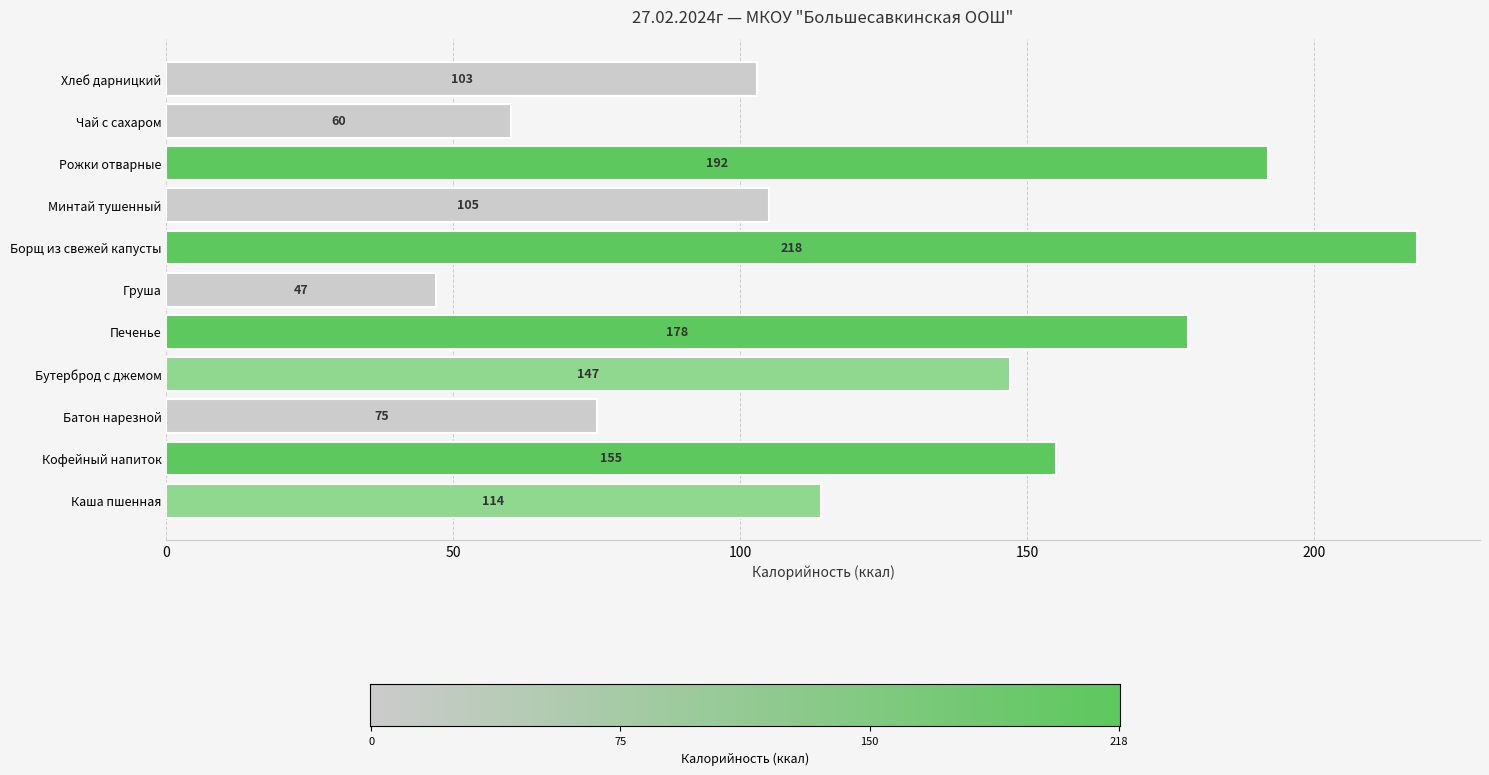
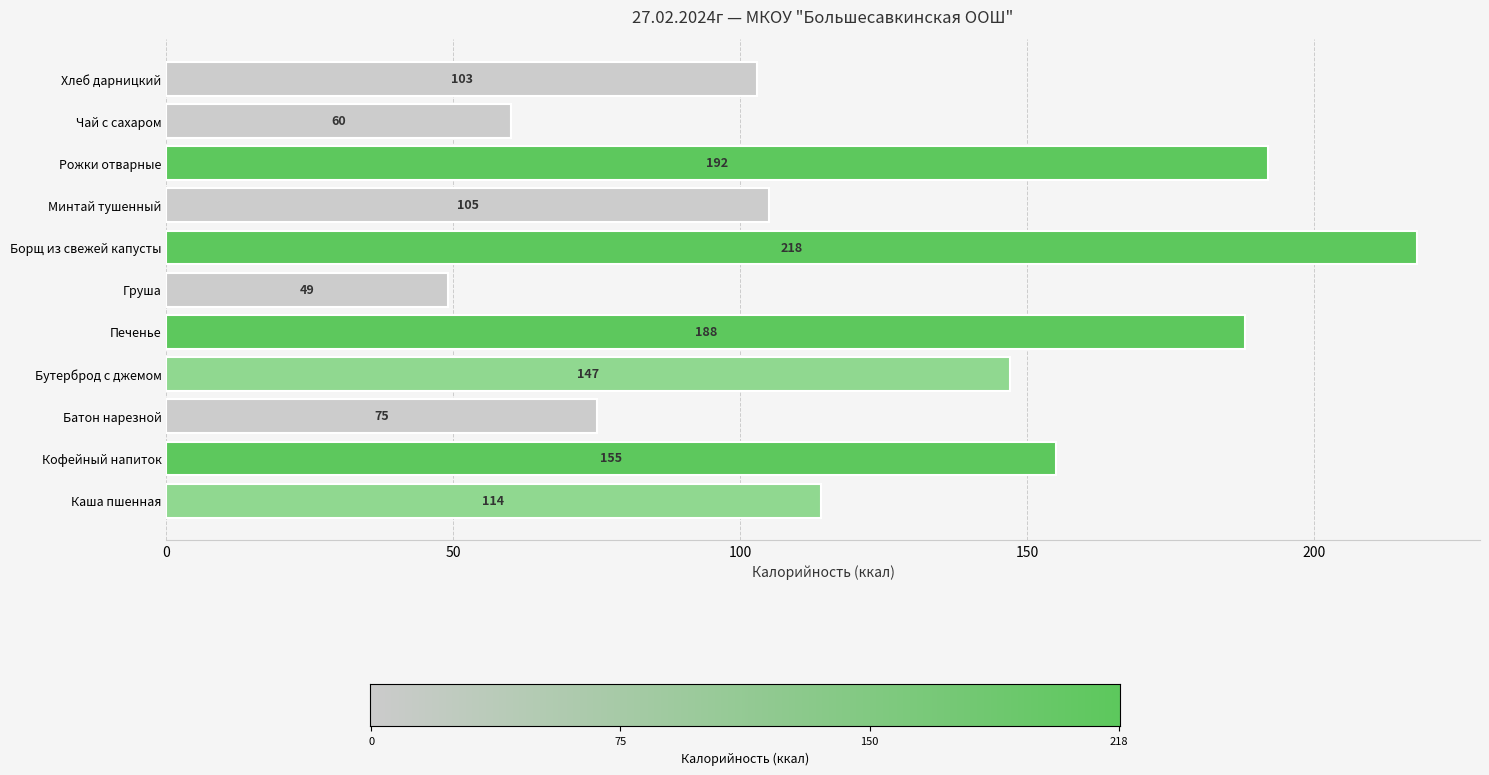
  {
    "Хлеб дарницкий": 103,
    "Чай с сахаром": 60,
    "Рожки отварные": 192,
    "Минтай тушенный": 105,
    "Борщ из свежей капусты": 218,
-   "Груша": 47,
-   "Печенье": 178,
+   "Груша": 49,
+   "Печенье": 188,
    "Бутерброд с джемом": 147,
    "Батон нарезной": 75,
    "Кофейный напиток": 155,
    "Каша пшенная": 114
  }
